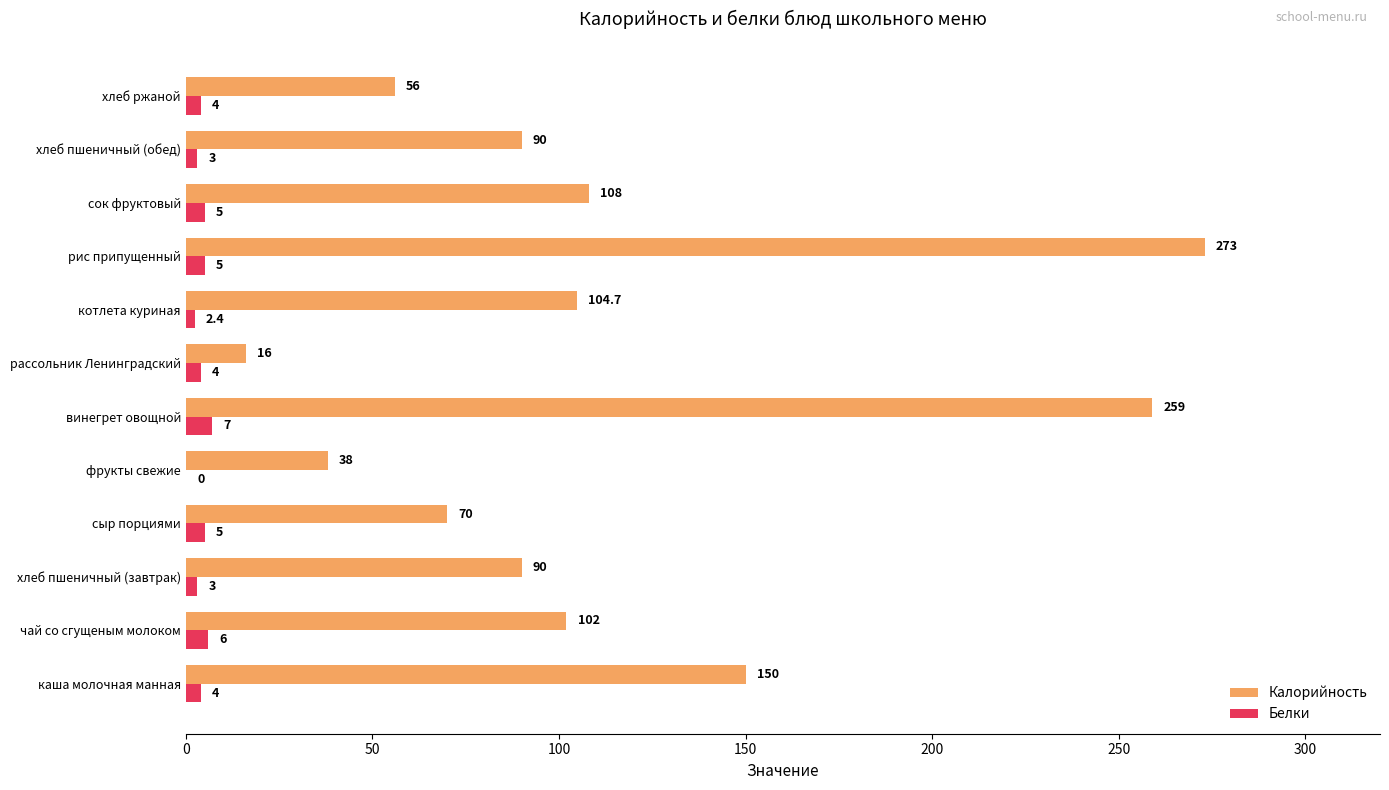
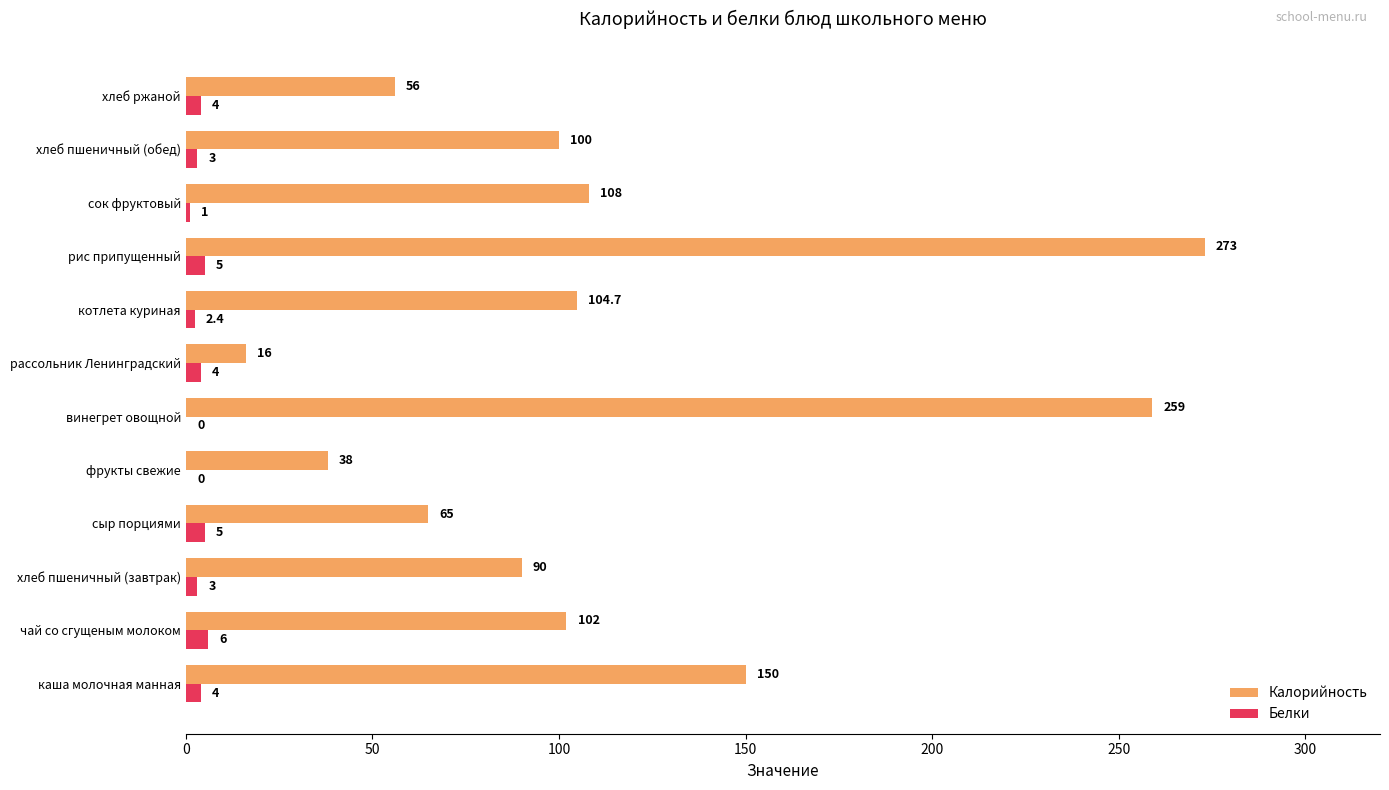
  {
    "Калорийность": {
      "хлеб ржаной": 56,
-     "хлеб пшеничный (обед)": 90,
+     "хлеб пшеничный (обед)": 100,
      "сок фруктовый": 108,
      "рис припущенный": 273,
      "котлета куриная": 104.7,
      "рассольник Ленинградский": 16,
      "винегрет овощной": 259,
      "фрукты свежие": 38,
-     "сыр порциями": 70,
+     "сыр порциями": 65,
      "хлеб пшеничный (завтрак)": 90,
      "чай со сгущеным молоком": 102,
      "каша молочная манная": 150
    },
    "Белки": {
      "хлеб ржаной": 4,
      "хлеб пшеничный (обед)": 3,
-     "сок фруктовый": 5,
+     "сок фруктовый": 1,
      "рис припущенный": 5,
      "котлета куриная": 2.4,
      "рассольник Ленинградский": 4,
-     "винегрет овощной": 7,
+     "винегрет овощной": 0,
      "фрукты свежие": 0,
      "сыр порциями": 5,
      "хлеб пшеничный (завтрак)": 3,
      "чай со сгущеным молоком": 6,
      "каша молочная манная": 4
    }
  }
